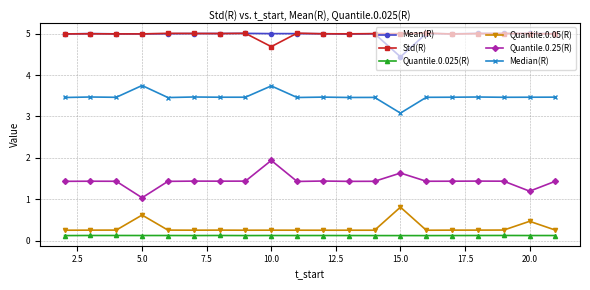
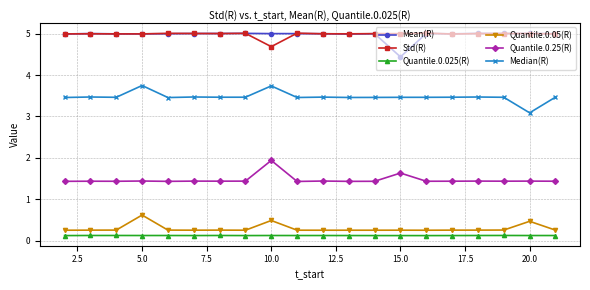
  {
    "Mean(R)": {
      "10.0": 5.0
    },
    "Std(R)": {
      "10.0": 4.7
    },
    "Quantile.0.025(R)": {
      "5.0": 0.1,
      "10.0": 0.1,
      "15.0": 0.1,
      "20.0": 0.1
    },
    "Quantile.0.05(R)": {
      "5.0": 0.6,
-     "10.0": 0.3,
-     "15.0": 0.8,
+     "10.0": 0.5,
+     "15.0": 0.3,
      "20.0": 0.5
    },
    "Quantile.0.25(R)": {
-     "5.0": 1.0,
+     "5.0": 1.4,
      "10.0": 1.9,
      "15.0": 1.6,
-     "20.0": 1.2
+     "20.0": 1.4
    },
    "Median(R)": {
      "5.0": 3.7,
      "10.0": 3.7,
-     "15.0": 3.1,
-     "20.0": 3.5
+     "15.0": 3.5,
+     "20.0": 3.1
    }
  }
